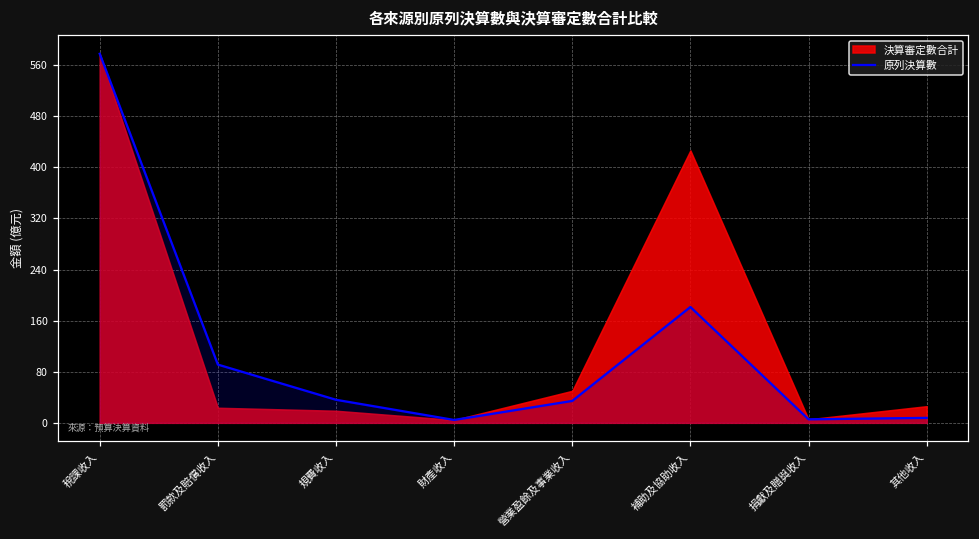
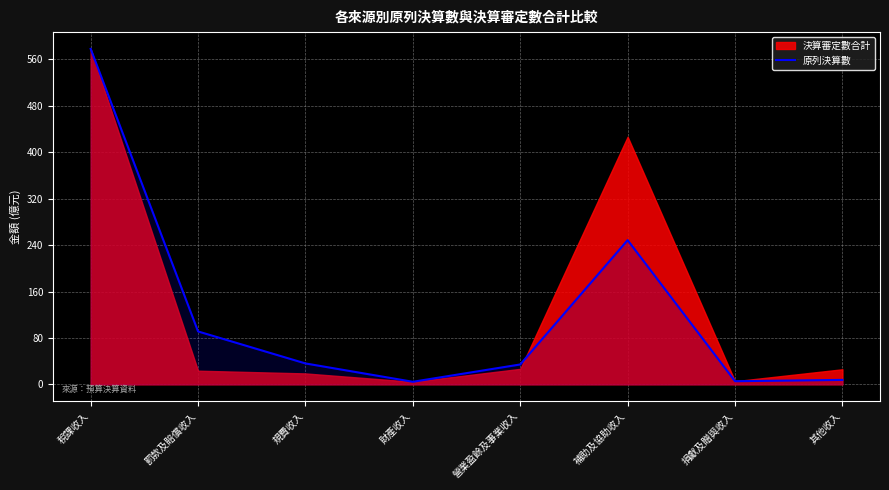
  {
    "原列決算數": {
      "罰款及賠償收入": 90,
      "規費收入": 40,
      "營業盈餘及事業收入": 30,
-     "補助及協助收入": 180,
+     "補助及協助收入": 250,
      "其他收入": 10
    },
    "決算審定數合計": {
      "罰款及賠償收入": 20,
      "規費收入": 20,
-     "營業盈餘及事業收入": 50,
+     "營業盈餘及事業收入": 30,
      "補助及協助收入": 430,
      "其他收入": 30
    }
  }
